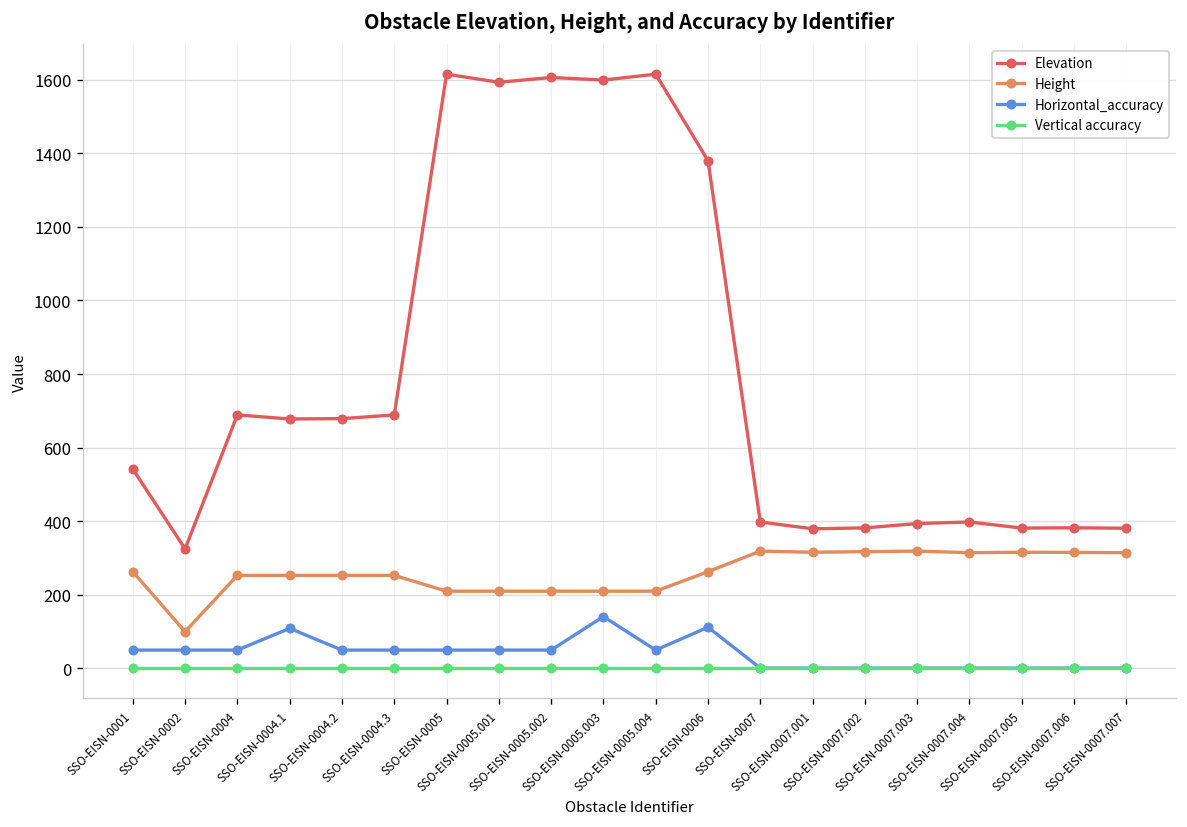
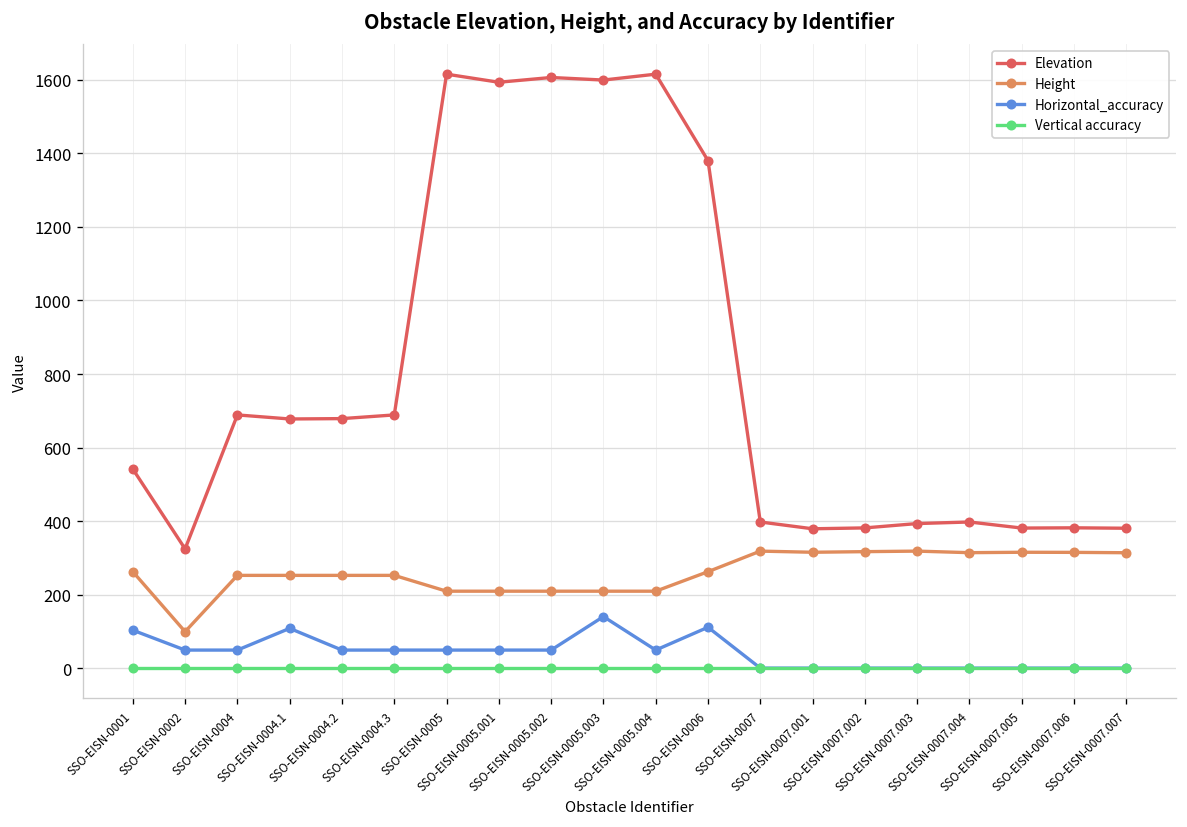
  {
    "Horizontal_accuracy": {
-     "SSO-EISN-0001": 50,
+     "SSO-EISN-0001": 100,
      "SSO-EISN-0002": 50,
      "SSO-EISN-0004": 50,
      "SSO-EISN-0004.1": 110,
      "SSO-EISN-0004.2": 50,
      "SSO-EISN-0004.3": 50,
      "SSO-EISN-0005": 50,
      "SSO-EISN-0005.001": 50,
      "SSO-EISN-0005.002": 50,
      "SSO-EISN-0005.003": 140,
      "SSO-EISN-0005.004": 50,
      "SSO-EISN-0006": 110
    },
    "Vertical accuracy": {
      "SSO-EISN-0001": 0,
      "SSO-EISN-0002": 0,
      "SSO-EISN-0004": 0,
      "SSO-EISN-0004.1": 0,
      "SSO-EISN-0004.2": 0,
      "SSO-EISN-0004.3": 0,
      "SSO-EISN-0005": 0,
      "SSO-EISN-0005.001": 0,
      "SSO-EISN-0005.002": 0,
      "SSO-EISN-0005.003": 0,
      "SSO-EISN-0005.004": 0,
      "SSO-EISN-0006": 0
    }
  }
